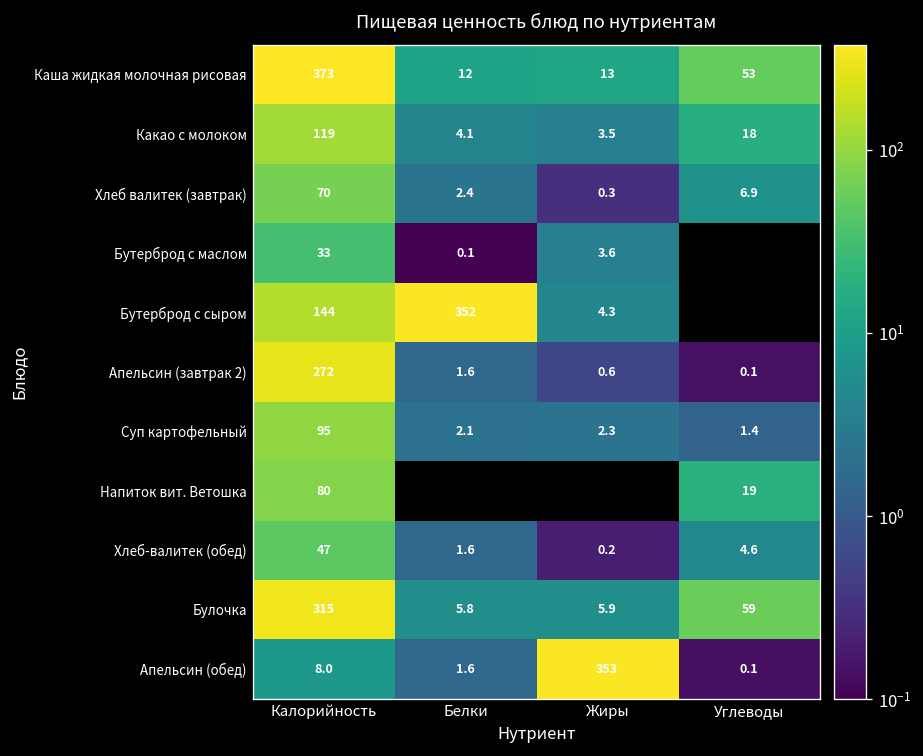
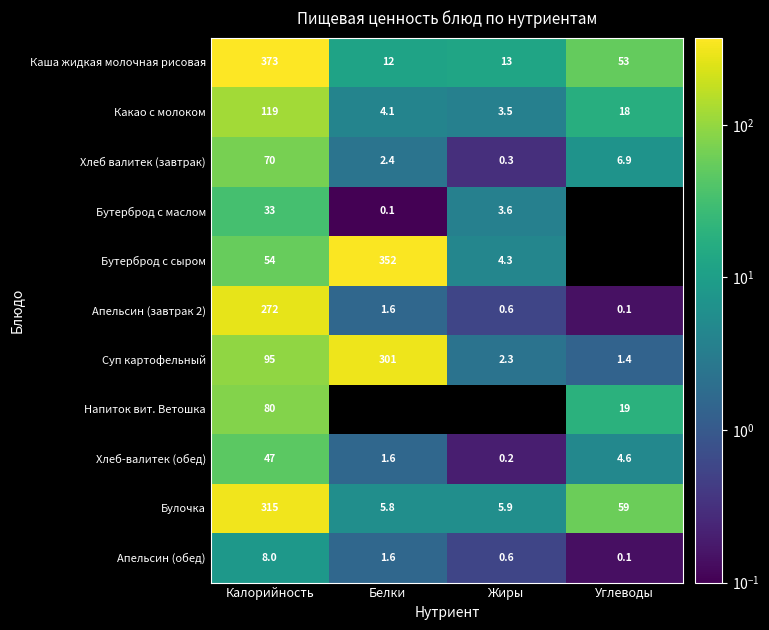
  {
    "Каша жидкая молочная рисовая": {
      "Калорийность": 373,
      "Белки": 12,
      "Жиры": 13,
      "Углеводы": 53
    },
    "Какао с молоком": {
      "Калорийность": 119,
      "Белки": 4.1,
      "Жиры": 3.5,
      "Углеводы": 18
    },
    "Хлеб валитек (завтрак)": {
      "Калорийность": 70,
      "Белки": 2.4,
      "Жиры": 0.3,
      "Углеводы": 6.9
    },
    "Бутерброд с маслом": {
      "Калорийность": 33,
      "Белки": 0.1,
      "Жиры": 3.6
    },
    "Бутерброд с сыром": {
-     "Калорийность": 144,
+     "Калорийность": 54,
      "Белки": 352,
      "Жиры": 4.3
    },
    "Апельсин (завтрак 2)": {
      "Калорийность": 272,
      "Белки": 1.6,
      "Жиры": 0.6,
      "Углеводы": 0.1
    },
    "Суп картофельный": {
      "Калорийность": 95,
-     "Белки": 2.1,
+     "Белки": 301,
      "Жиры": 2.3,
      "Углеводы": 1.4
    },
    "Напиток вит. Ветошка": {
      "Калорийность": 80,
      "Углеводы": 19
    },
    "Хлеб-валитек (обед)": {
      "Калорийность": 47,
      "Белки": 1.6,
      "Жиры": 0.2,
      "Углеводы": 4.6
    },
    "Булочка": {
      "Калорийность": 315,
      "Белки": 5.8,
      "Жиры": 5.9,
      "Углеводы": 59
    },
    "Апельсин (обед)": {
      "Калорийность": 8.0,
      "Белки": 1.6,
-     "Жиры": 353,
+     "Жиры": 0.6,
      "Углеводы": 0.1
    }
  }
